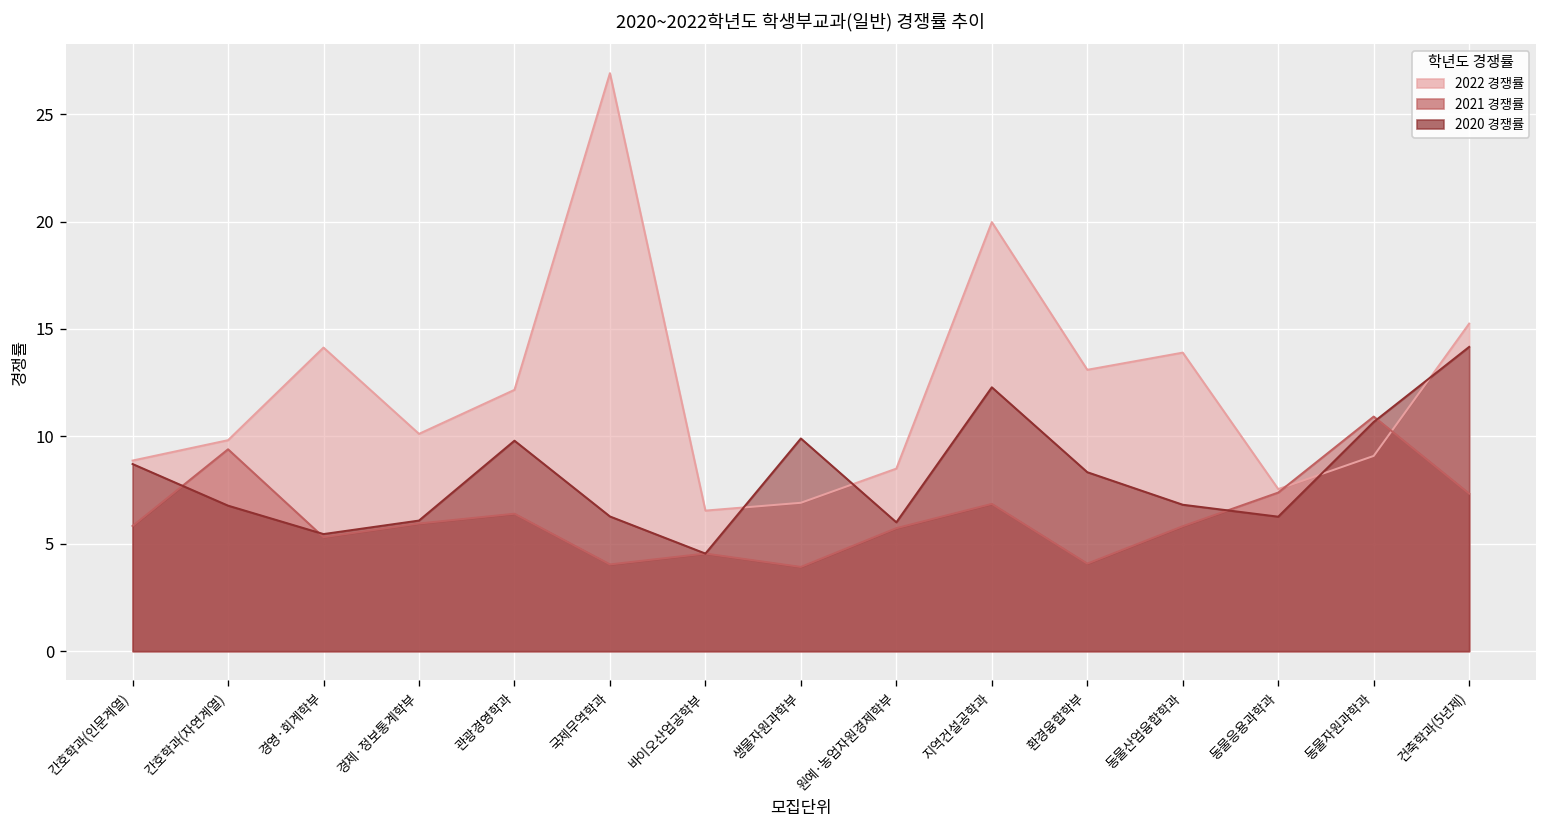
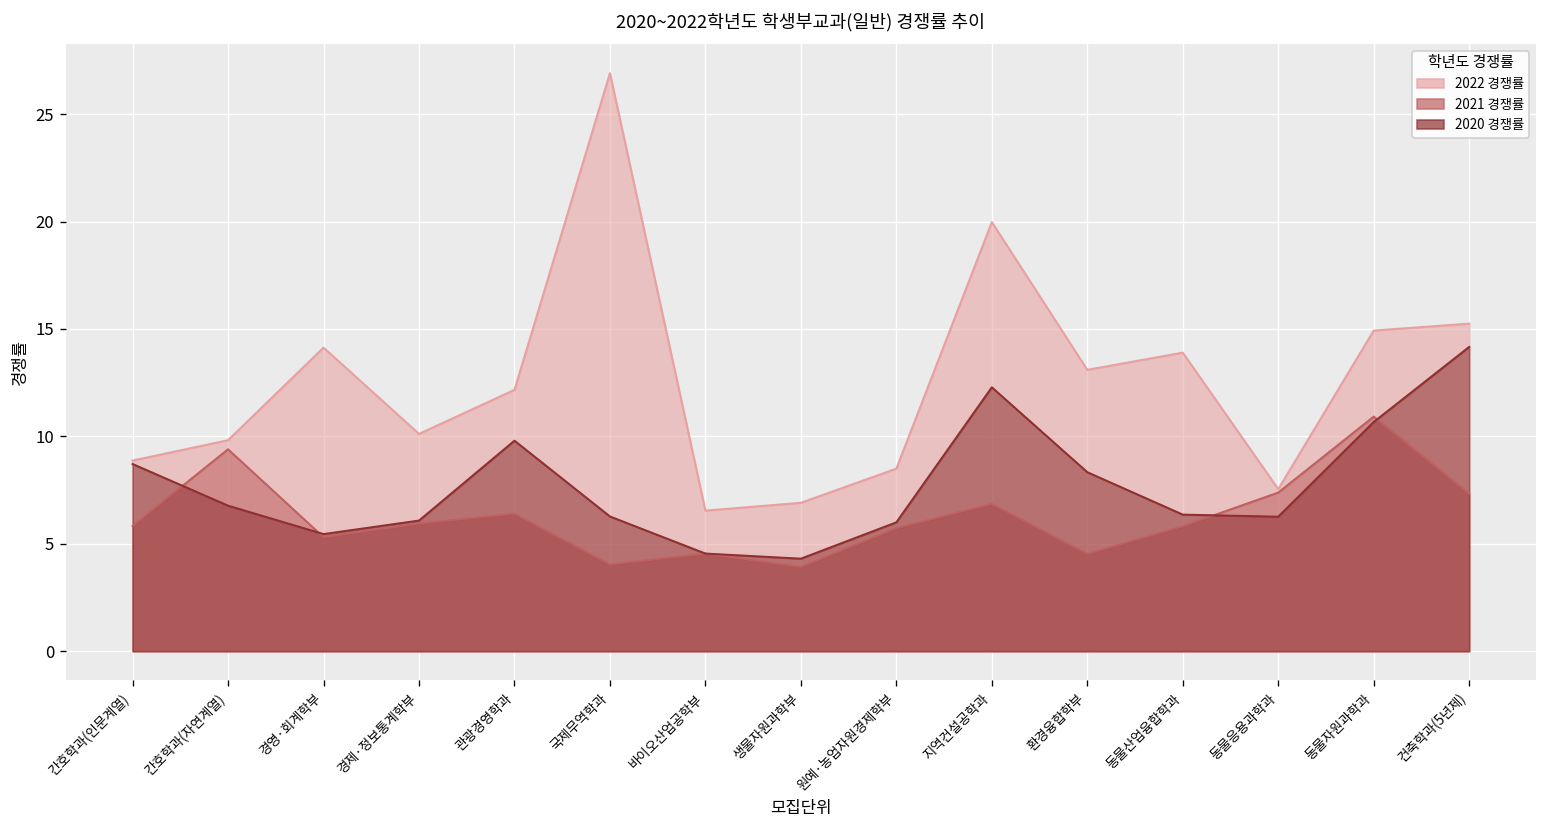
  {
    "2022 경쟁률": {
      "간호학과(인문계열)": 8.9,
      "간호학과(자연계열)": 9.8,
      "경영·회계학부": 14.1,
      "경제·정보통계학부": 10.1,
      "관광경영학과": 12.2,
      "국제무역학과": 26.9,
      "바이오산업공학부": 6.5,
      "생물자원과학부": 6.9,
      "원예·농업자원경제학부": 8.5,
      "지역건설공학과": 20.0,
      "환경융합학부": 13.1,
      "동물산업융합학과": 13.9,
      "동물응용과학과": 7.5,
-     "동물자원과학과": 9.1,
+     "동물자원과학과": 14.9,
      "건축학과(5년제)": 15.3
    },
    "2021 경쟁률": {
      "간호학과(인문계열)": 5.8,
      "간호학과(자연계열)": 9.4,
      "경영·회계학부": 5.3,
      "관광경영학과": 6.4,
      "국제무역학과": 4.0,
      "생물자원과학부": 3.9,
      "원예·농업자원경제학부": 5.7,
      "지역건설공학과": 6.9,
-     "환경융합학부": 4.1,
+     "환경융합학부": 4.5,
      "동물산업융합학과": 5.8,
      "동물응용과학과": 7.4,
      "동물자원과학과": 10.9,
      "건축학과(5년제)": 7.3
    },
    "2020 경쟁률": {
      "간호학과(인문계열)": 8.7,
      "간호학과(자연계열)": 6.8,
      "경영·회계학부": 5.5,
      "관광경영학과": 9.8,
      "국제무역학과": 6.3,
-     "생물자원과학부": 9.9,
+     "생물자원과학부": 4.3,
      "원예·농업자원경제학부": 6.0,
      "지역건설공학과": 12.3,
      "환경융합학부": 8.3,
-     "동물산업융합학과": 6.8,
+     "동물산업융합학과": 6.4,
      "동물응용과학과": 6.3,
      "동물자원과학과": 10.7,
      "건축학과(5년제)": 14.2
    }
  }
